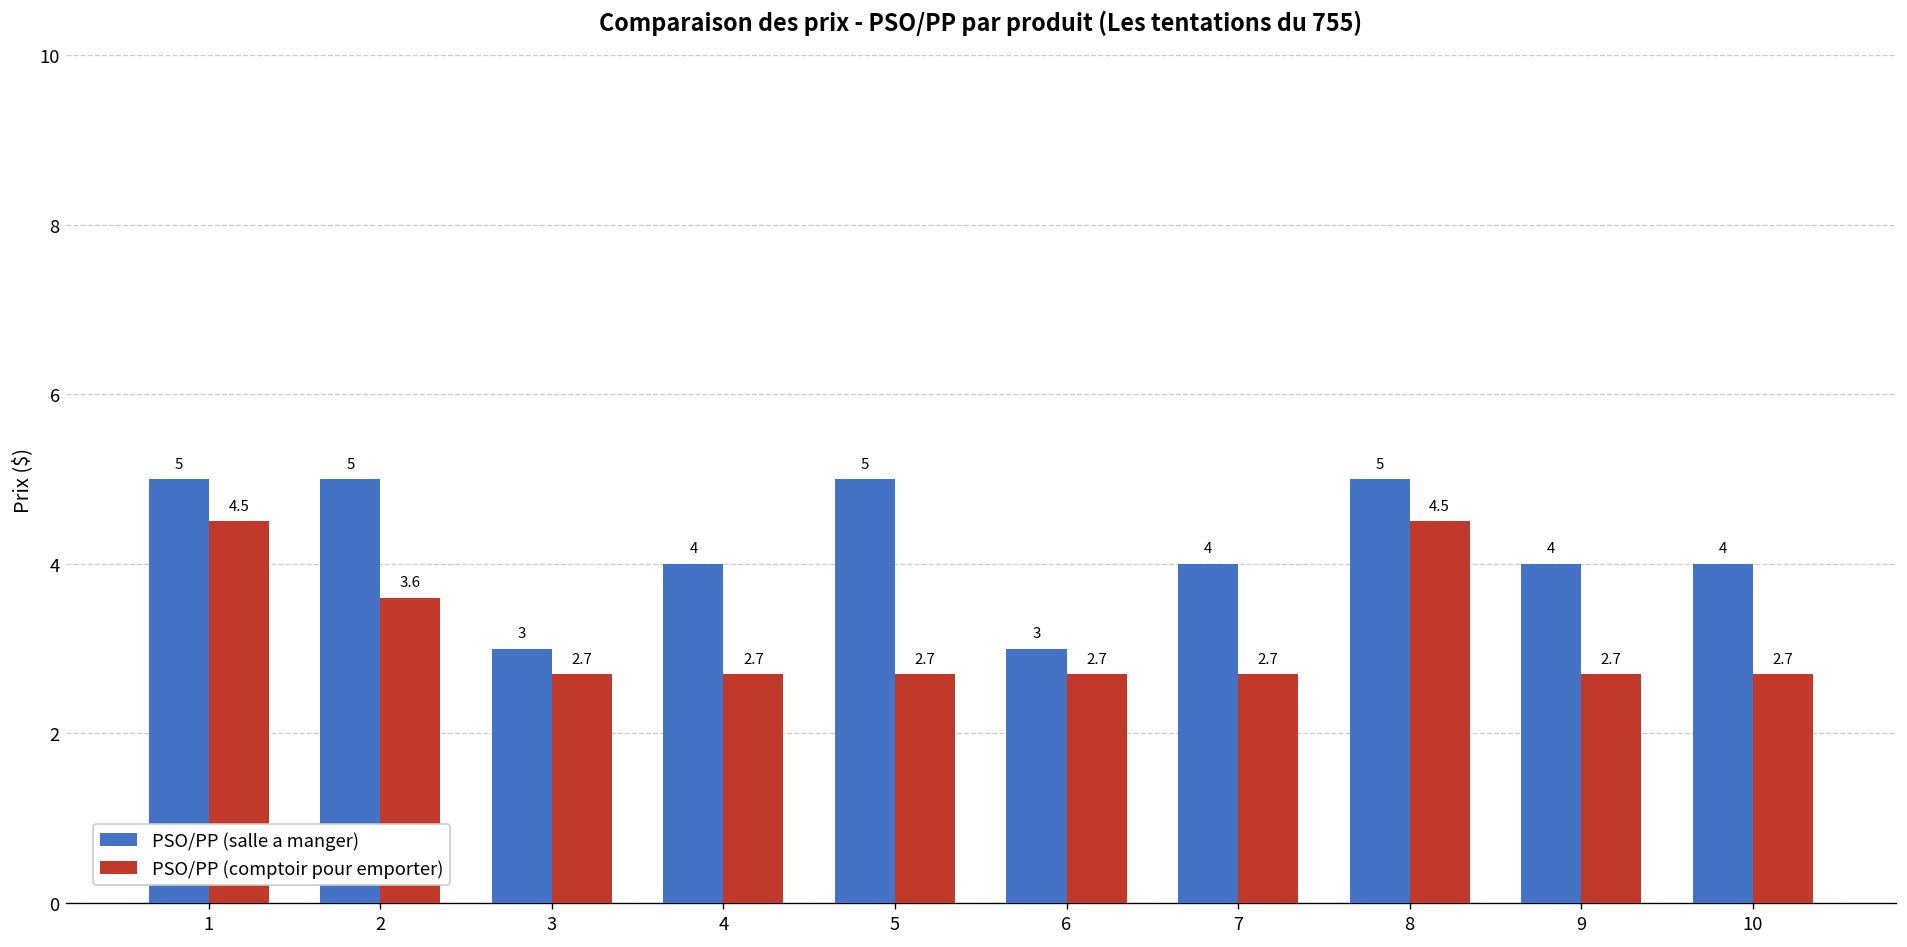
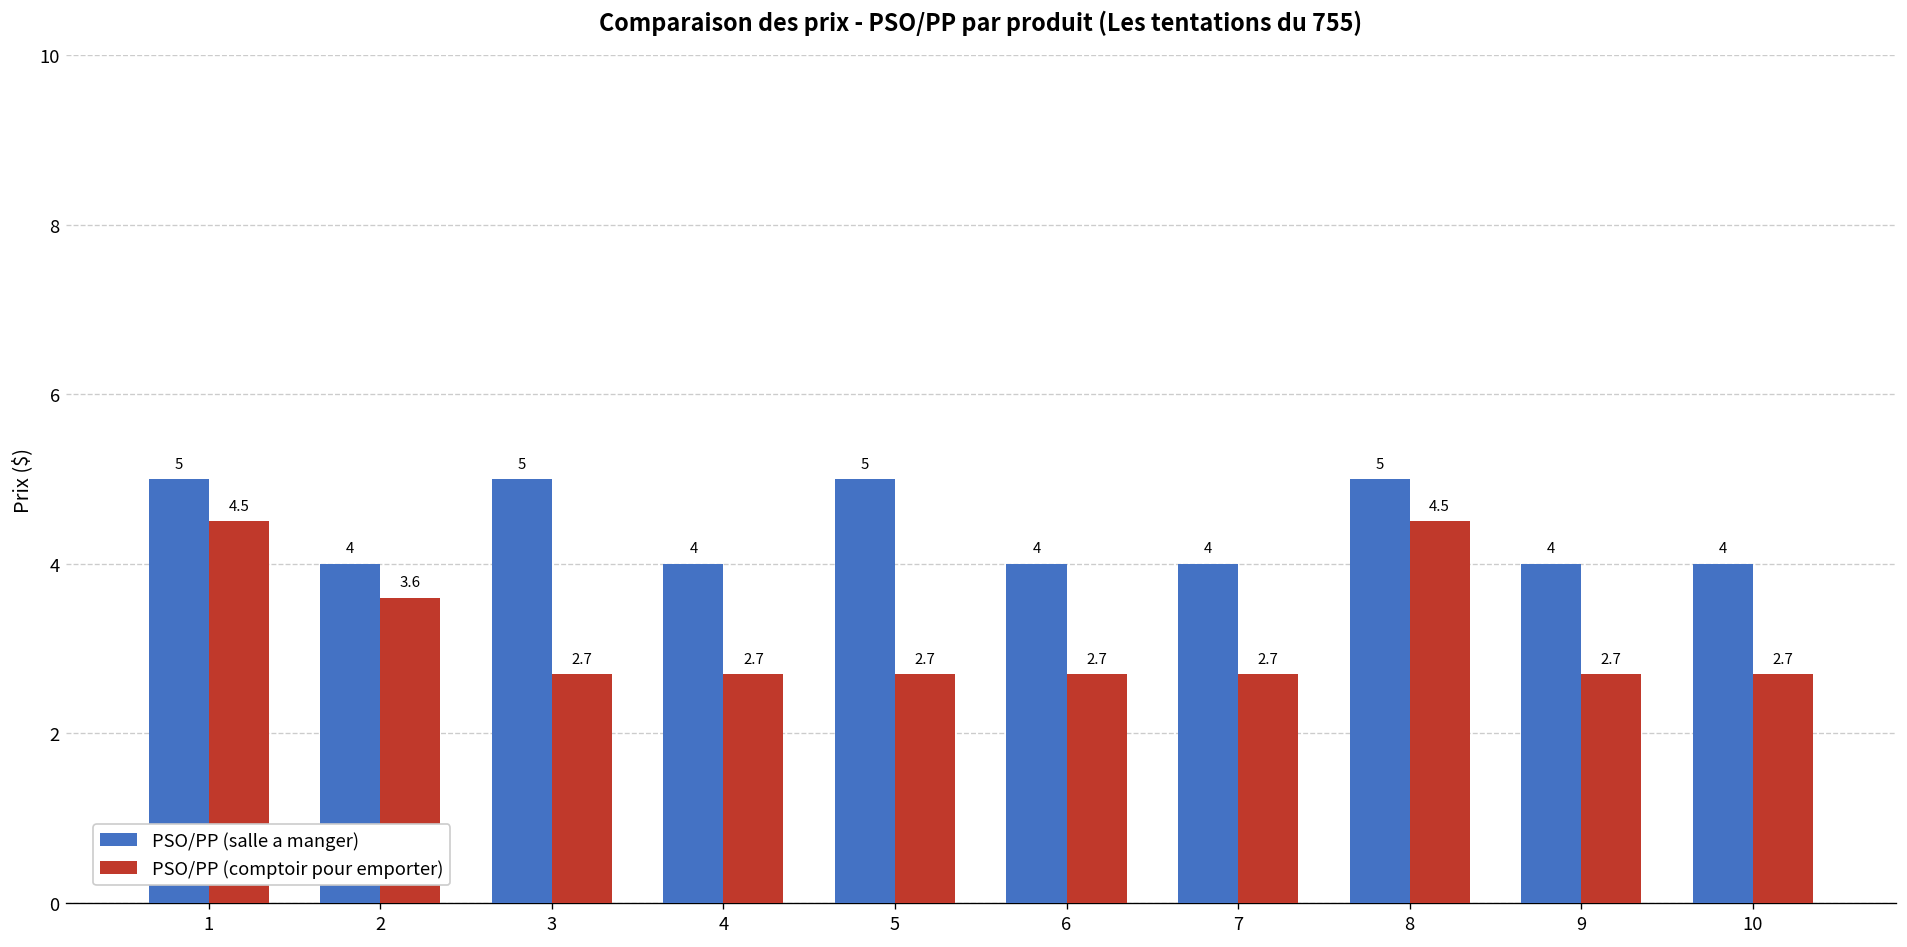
  {
    "PSO/PP (salle a manger)": {
      "1": 5,
-     "2": 5,
-     "3": 3,
+     "2": 4,
+     "3": 5,
      "4": 4,
      "5": 5,
-     "6": 3,
+     "6": 4,
      "7": 4,
      "8": 5,
      "9": 4,
      "10": 4
    },
    "PSO/PP (comptoir pour emporter)": {
      "1": 4.5,
      "2": 3.6,
      "3": 2.7,
      "4": 2.7,
      "5": 2.7,
      "6": 2.7,
      "7": 2.7,
      "8": 4.5,
      "9": 2.7,
      "10": 2.7
    }
  }
